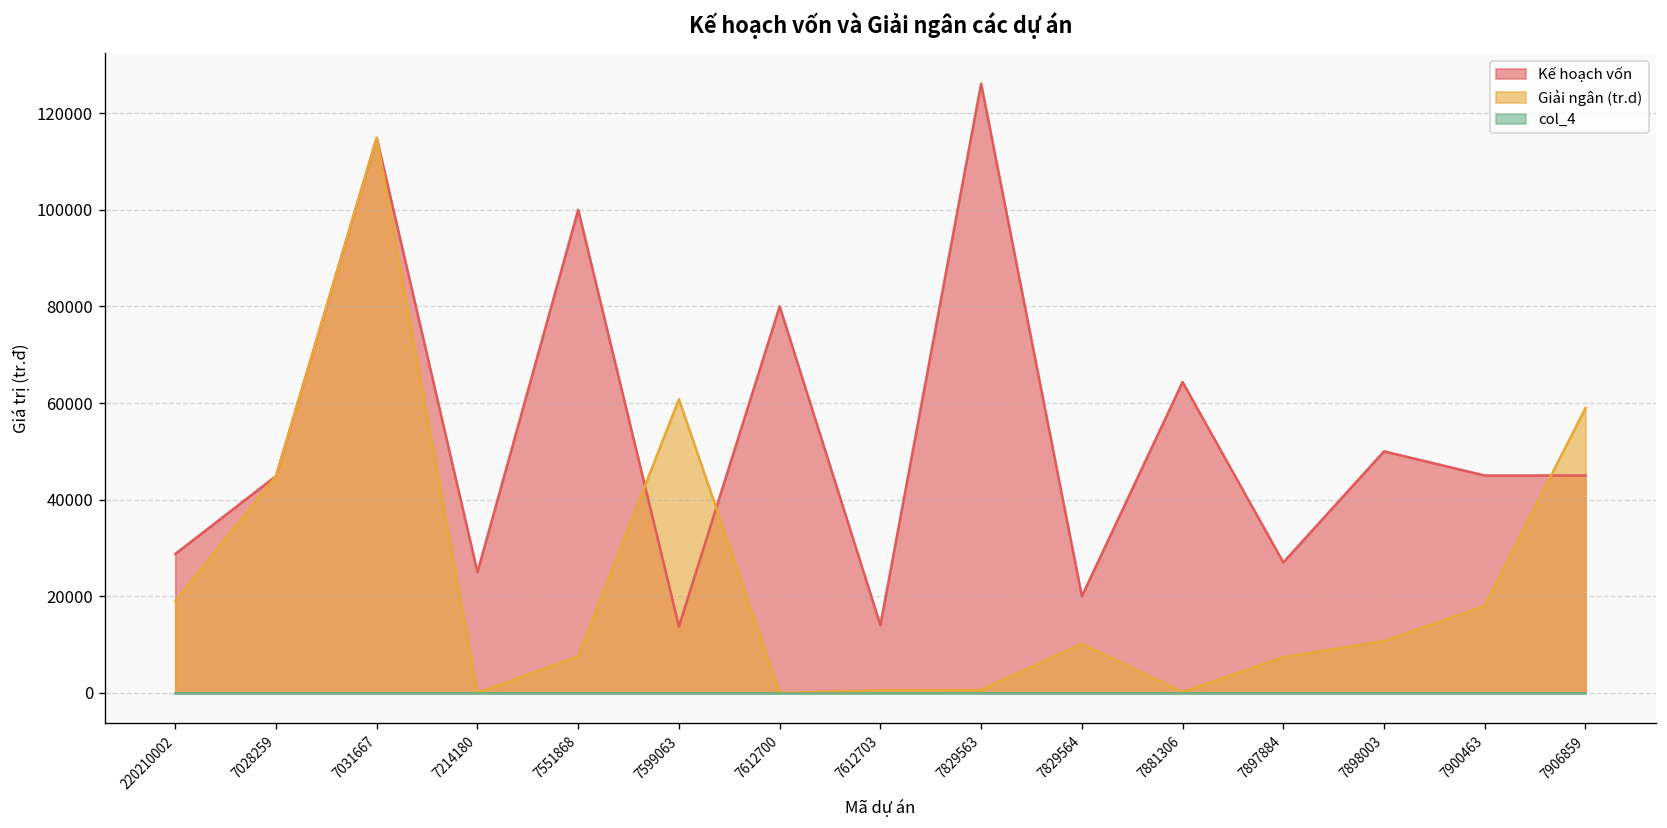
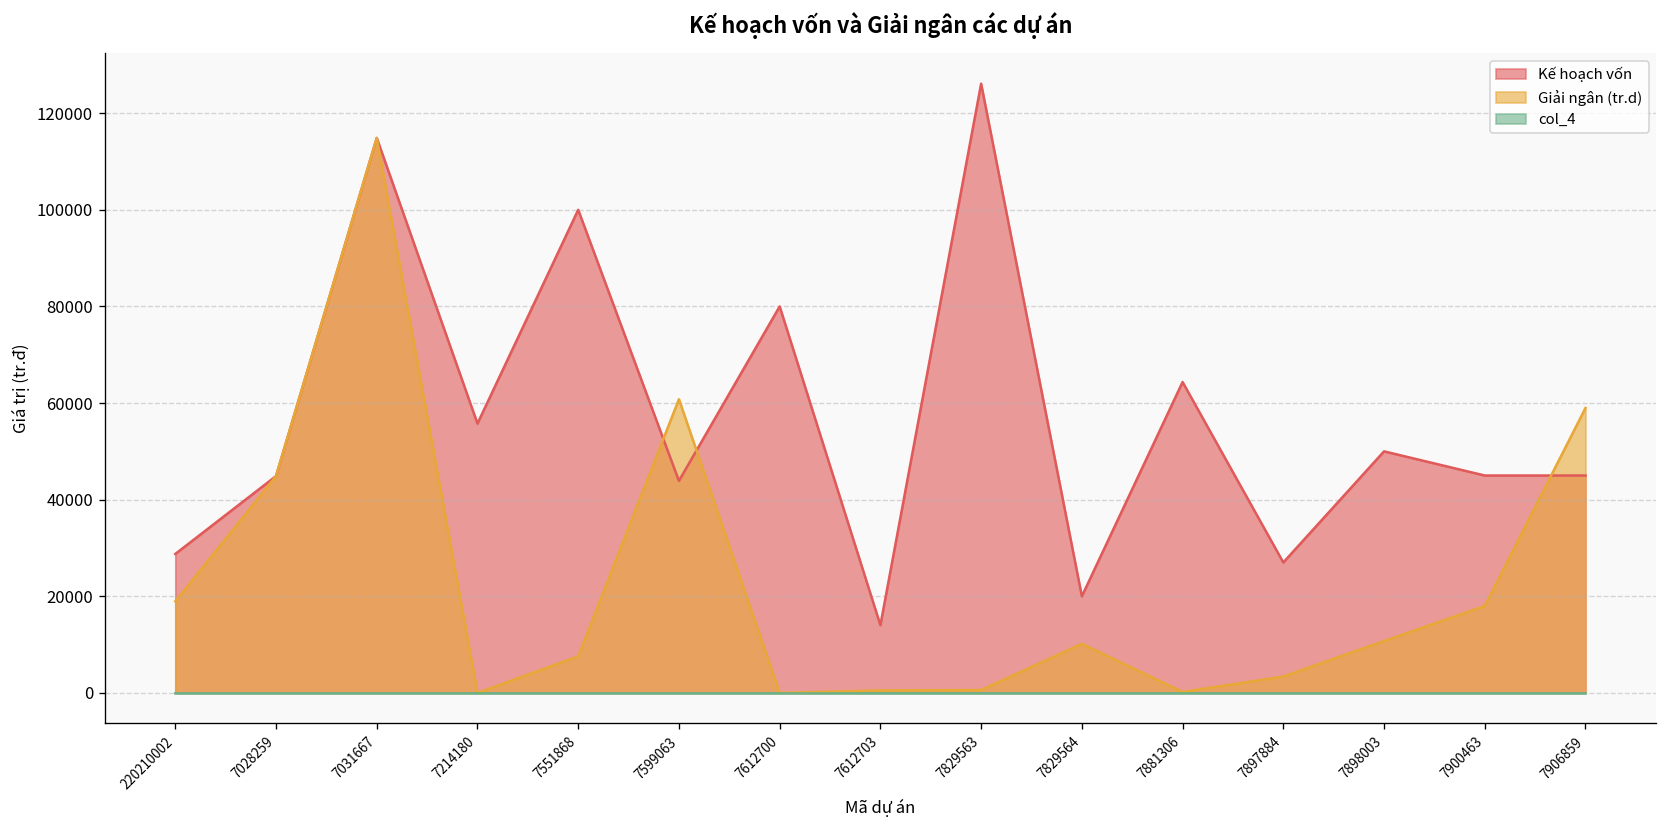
  {
    "Kế hoạch vốn": {
      "220210002": 29000,
-     "7214180": 25000,
+     "7214180": 56000,
      "7551868": 100000,
-     "7599063": 14000,
+     "7599063": 44000,
      "7612700": 80000,
      "7612703": 14000,
      "7829563": 126000,
      "7829564": 20000,
      "7881306": 64000,
      "7897884": 27000,
      "7898003": 50000,
      "7900463": 45000,
      "7906859": 45000
    },
    "Giải ngân (tr.d)": {
      "220210002": 19000,
      "7551868": 8000,
      "7599063": 61000,
      "7829564": 10000,
-     "7897884": 7000,
+     "7897884": 3000,
      "7898003": 11000,
      "7900463": 18000,
      "7906859": 59000
    },
    "col_4": {
      "220210002": 0,
      "7028259": 0,
      "7031667": 0,
      "7551868": 0,
      "7599063": 0,
      "7829564": 0,
      "7897884": 0,
      "7898003": 0,
      "7900463": 0,
      "7906859": 0
    }
  }
